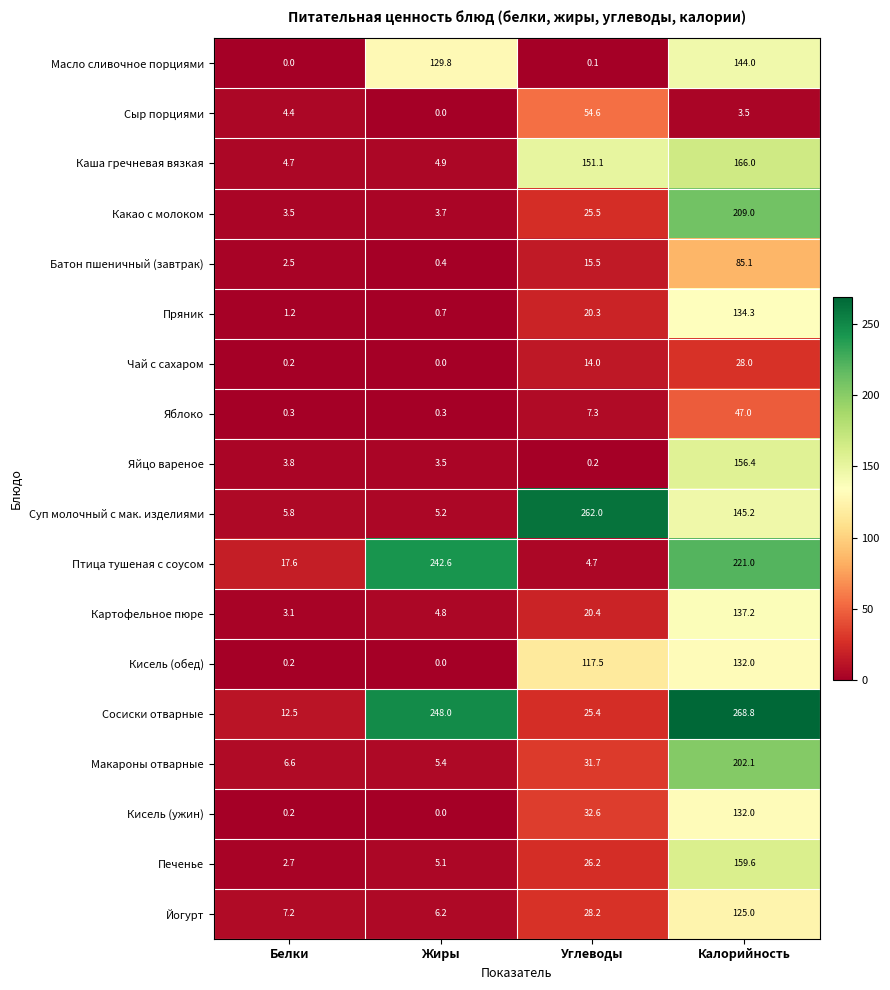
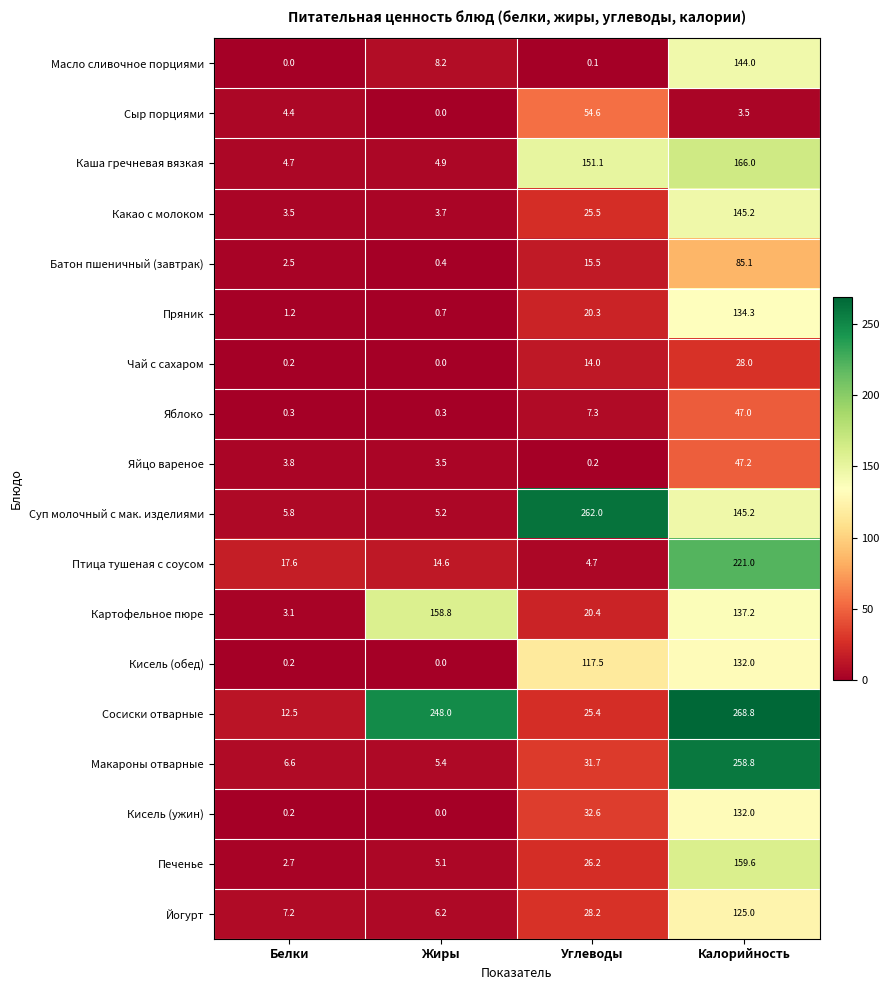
  {
    "Масло сливочное порциями": {
      "Белки": 0.0,
-     "Жиры": 129.8,
+     "Жиры": 8.2,
      "Углеводы": 0.1,
      "Калорийность": 144.0
    },
    "Сыр порциями": {
      "Белки": 4.4,
      "Жиры": 0.0,
      "Углеводы": 54.6,
      "Калорийность": 3.5
    },
    "Каша гречневая вязкая": {
      "Белки": 4.7,
      "Жиры": 4.9,
      "Углеводы": 151.1,
      "Калорийность": 166.0
    },
    "Какао с молоком": {
      "Белки": 3.5,
      "Жиры": 3.7,
      "Углеводы": 25.5,
-     "Калорийность": 209.0
+     "Калорийность": 145.2
    },
    "Батон пшеничный (завтрак)": {
      "Белки": 2.5,
      "Жиры": 0.4,
      "Углеводы": 15.5,
      "Калорийность": 85.1
    },
    "Пряник": {
      "Белки": 1.2,
      "Жиры": 0.7,
      "Углеводы": 20.3,
      "Калорийность": 134.3
    },
    "Чай с сахаром": {
      "Белки": 0.2,
      "Жиры": 0.0,
      "Углеводы": 14.0,
      "Калорийность": 28.0
    },
    "Яблоко": {
      "Белки": 0.3,
      "Жиры": 0.3,
      "Углеводы": 7.3,
      "Калорийность": 47.0
    },
    "Яйцо вареное": {
      "Белки": 3.8,
      "Жиры": 3.5,
      "Углеводы": 0.2,
-     "Калорийность": 156.4
+     "Калорийность": 47.2
    },
    "Суп молочный с мак. изделиями": {
      "Белки": 5.8,
      "Жиры": 5.2,
      "Углеводы": 262.0,
      "Калорийность": 145.2
    },
    "Птица тушеная с соусом": {
      "Белки": 17.6,
-     "Жиры": 242.6,
+     "Жиры": 14.6,
      "Углеводы": 4.7,
      "Калорийность": 221.0
    },
    "Картофельное пюре": {
      "Белки": 3.1,
-     "Жиры": 4.8,
+     "Жиры": 158.8,
      "Углеводы": 20.4,
      "Калорийность": 137.2
    },
    "Кисель (обед)": {
      "Белки": 0.2,
      "Жиры": 0.0,
      "Углеводы": 117.5,
      "Калорийность": 132.0
    },
    "Сосиски отварные": {
      "Белки": 12.5,
      "Жиры": 248.0,
      "Углеводы": 25.4,
      "Калорийность": 268.8
    },
    "Макароны отварные": {
      "Белки": 6.6,
      "Жиры": 5.4,
      "Углеводы": 31.7,
-     "Калорийность": 202.1
+     "Калорийность": 258.8
    },
    "Кисель (ужин)": {
      "Белки": 0.2,
      "Жиры": 0.0,
      "Углеводы": 32.6,
      "Калорийность": 132.0
    },
    "Печенье": {
      "Белки": 2.7,
      "Жиры": 5.1,
      "Углеводы": 26.2,
      "Калорийность": 159.6
    },
    "Йогурт": {
      "Белки": 7.2,
      "Жиры": 6.2,
      "Углеводы": 28.2,
      "Калорийность": 125.0
    }
  }
